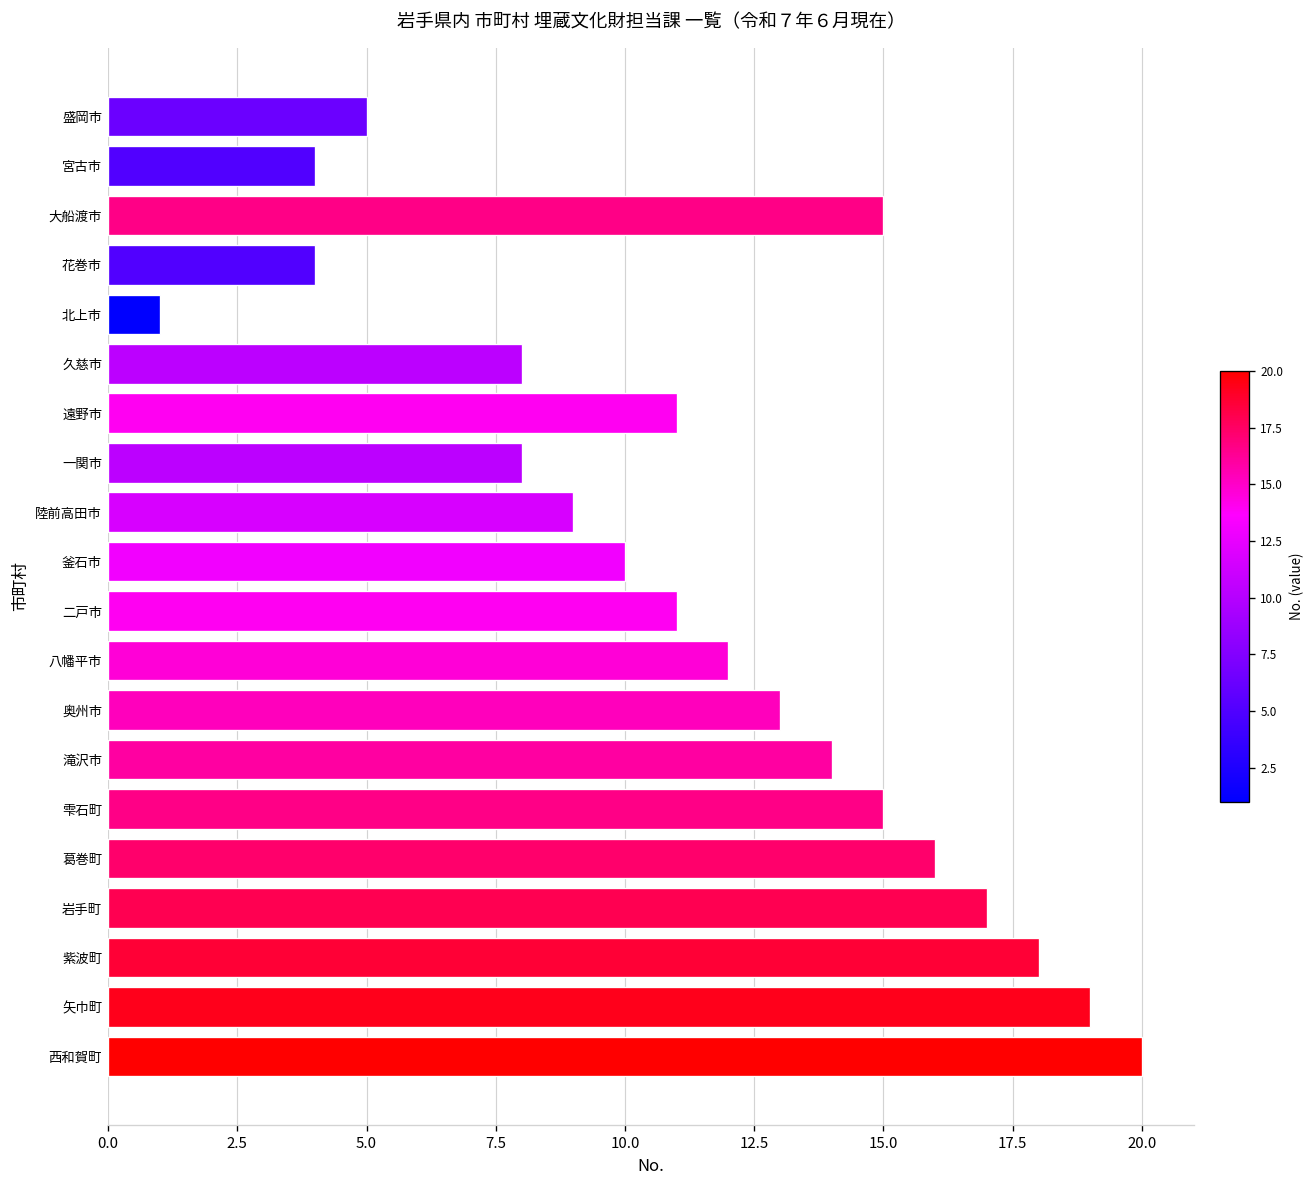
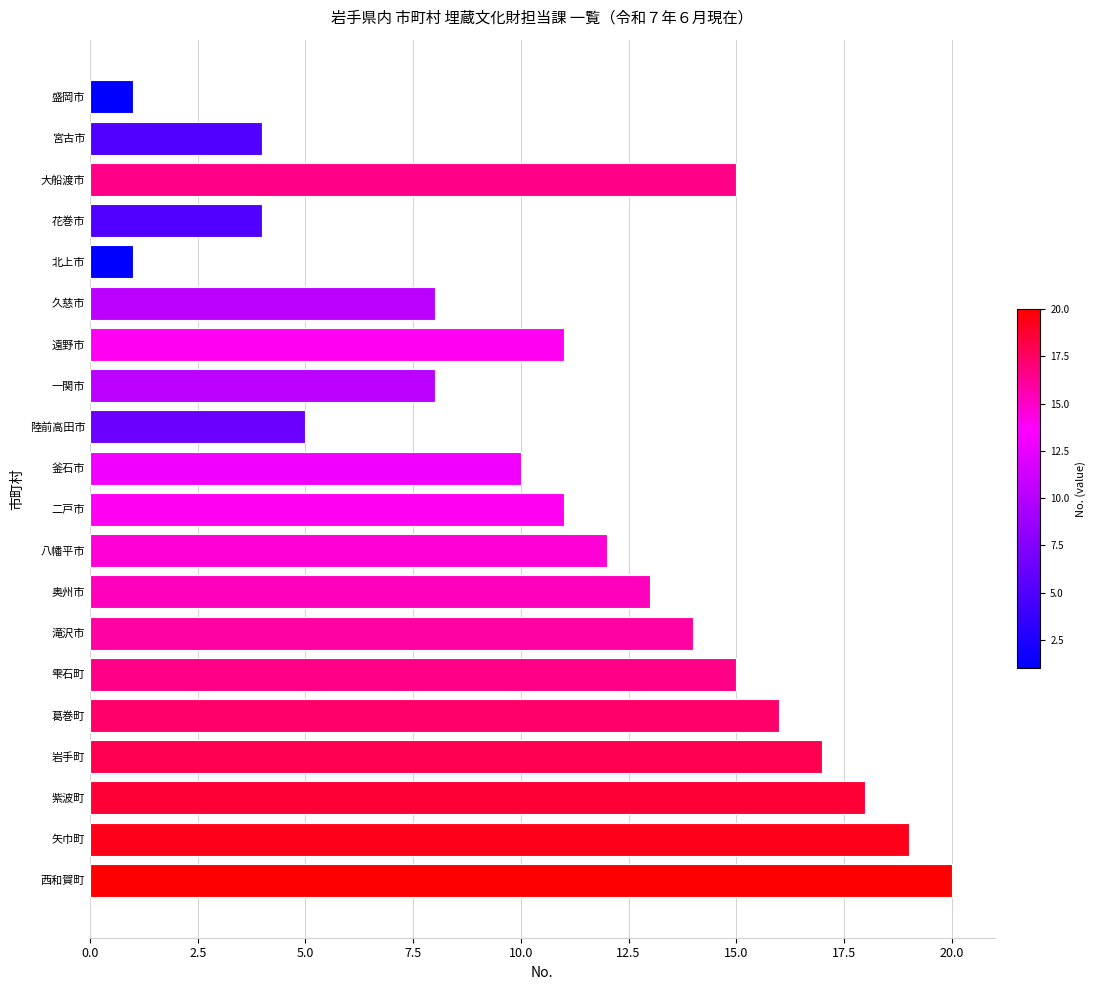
  {
-   "盛岡市": 5,
+   "盛岡市": 1,
    "宮古市": 4,
    "大船渡市": 15,
    "花巻市": 4,
    "北上市": 1,
    "久慈市": 8,
    "遠野市": 11,
    "一関市": 8,
-   "陸前高田市": 9,
+   "陸前高田市": 5,
    "釜石市": 10,
    "二戸市": 11,
    "八幡平市": 12,
    "奥州市": 13,
    "滝沢市": 14,
    "雫石町": 15,
    "葛巻町": 16,
    "岩手町": 17,
    "紫波町": 18,
    "矢巾町": 19,
    "西和賀町": 20
  }
